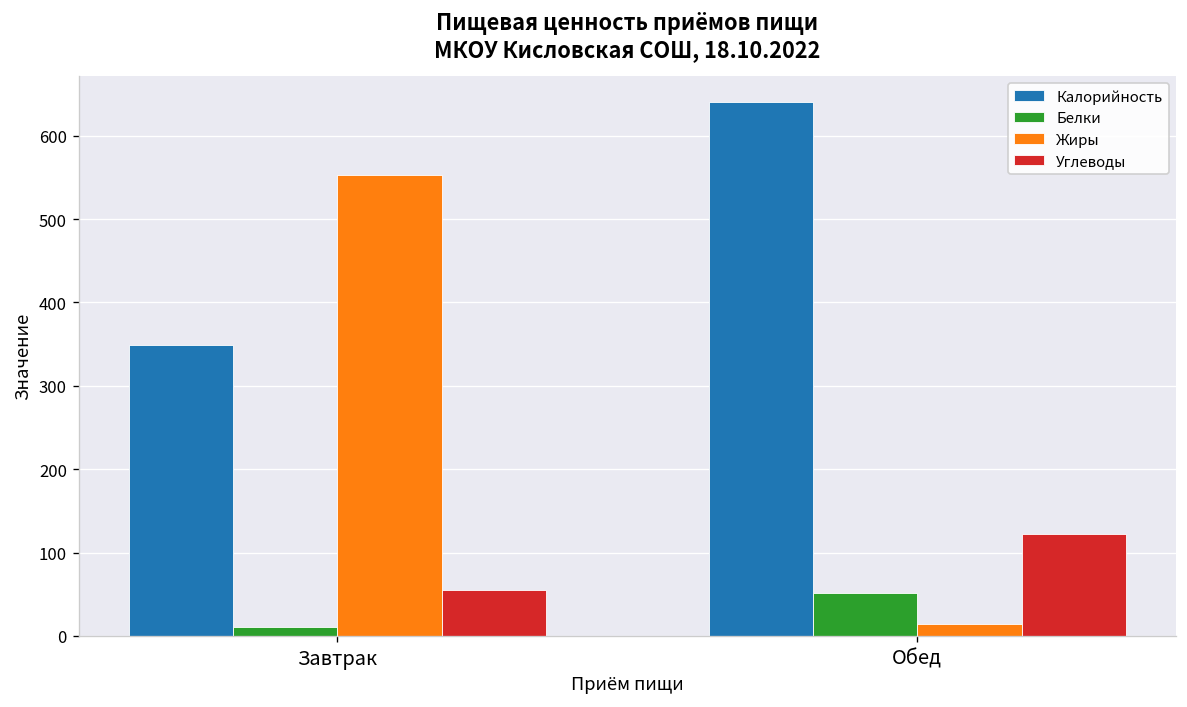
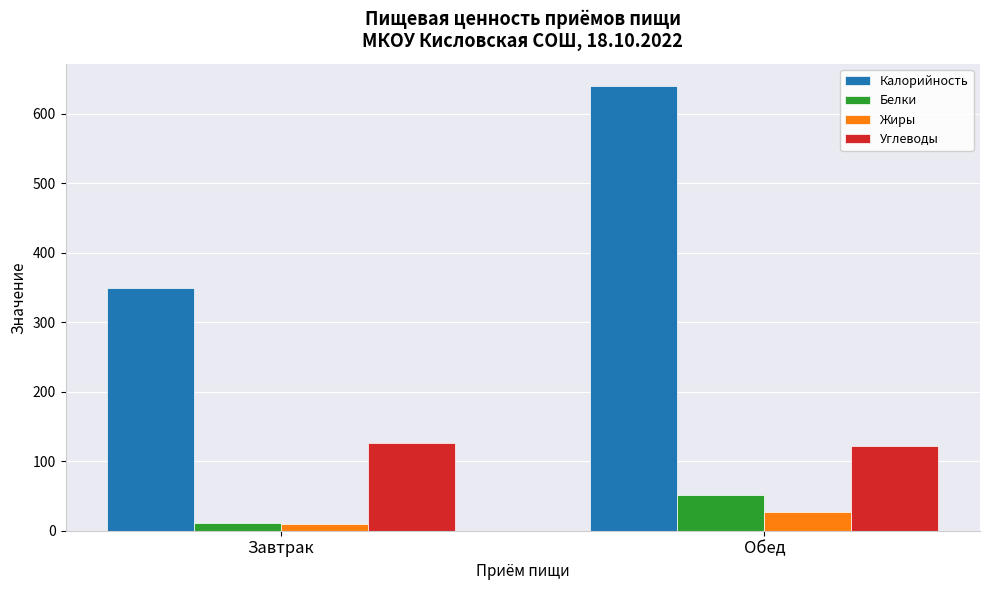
  {
    "Калорийность": {
      "Завтрак": 350,
      "Обед": 640
    },
    "Белки": {
      "Завтрак": 10,
      "Обед": 50
    },
    "Жиры": {
-     "Завтрак": 550,
-     "Обед": 10
+     "Завтрак": 10,
+     "Обед": 30
    },
    "Углеводы": {
-     "Завтрак": 60,
+     "Завтрак": 130,
      "Обед": 120
    }
  }
